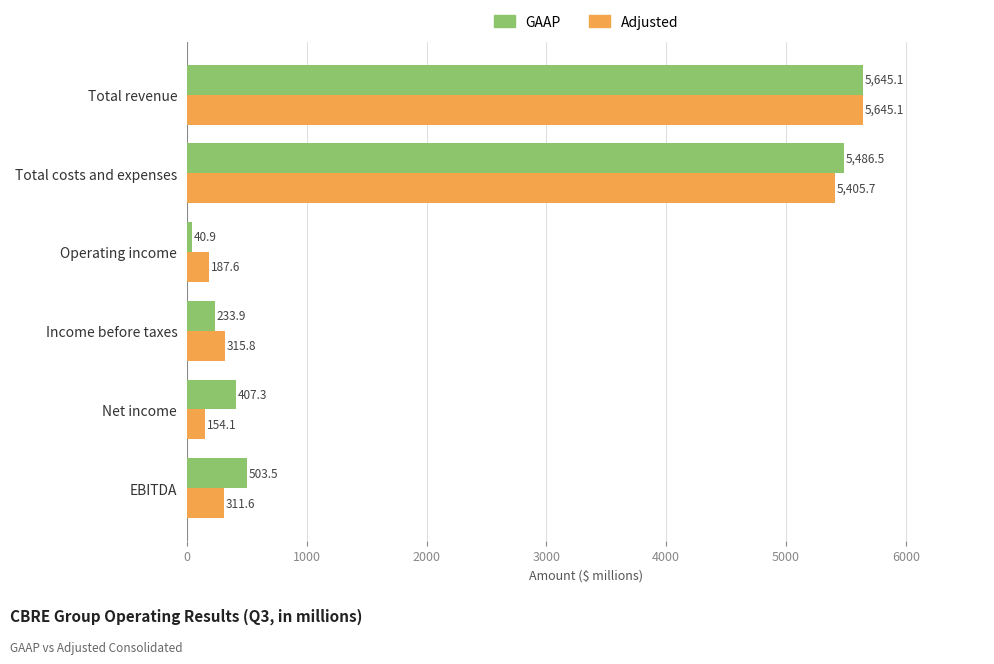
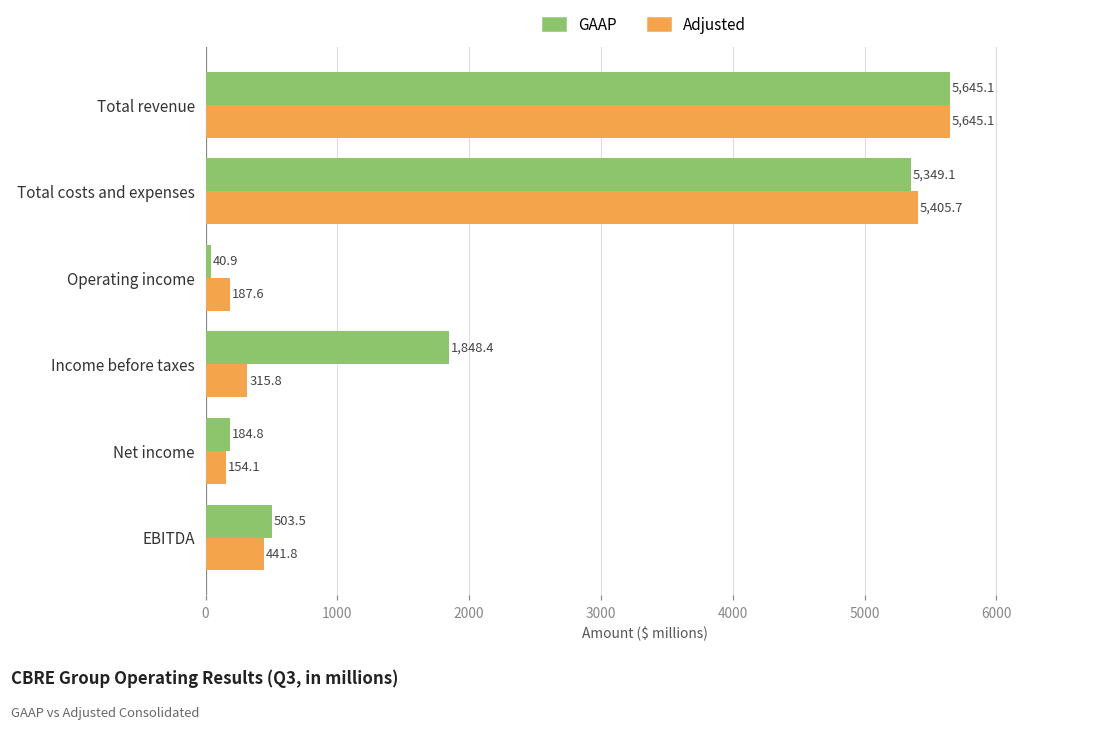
  {
    "Adjusted": {
      "Total revenue": "5,645.1",
      "Total costs and expenses": "5,405.7",
      "Operating income": "187.6",
      "Income before taxes": "315.8",
      "Net income": "154.1",
-     "EBITDA": "311.6"
+     "EBITDA": "441.8"
    },
    "GAAP": {
      "Total revenue": "5,645.1",
-     "Total costs and expenses": "5,486.5",
+     "Total costs and expenses": "5,349.1",
      "Operating income": "40.9",
-     "Income before taxes": "233.9",
-     "Net income": "407.3",
+     "Income before taxes": "1,848.4",
+     "Net income": "184.8",
      "EBITDA": "503.5"
    }
  }
